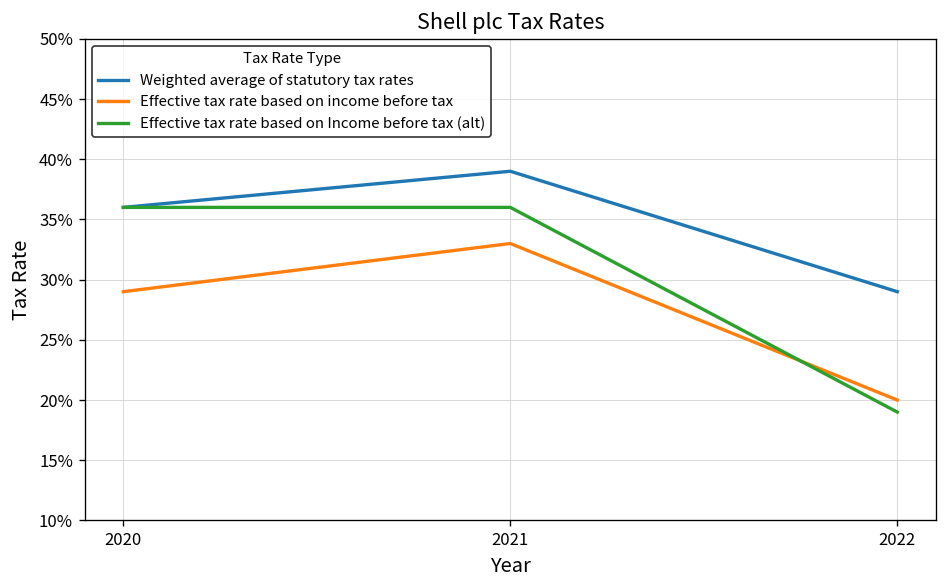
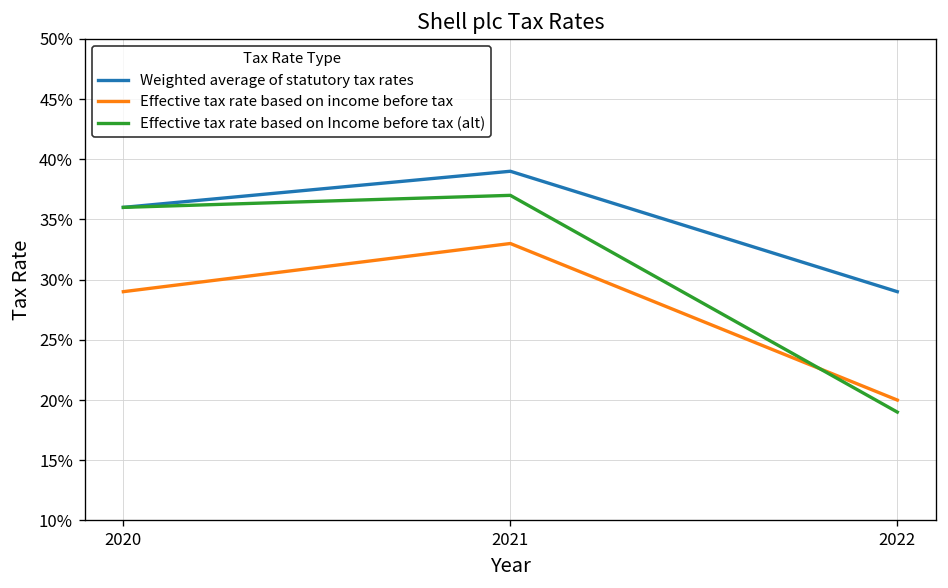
  {
    "Weighted average of statutory tax rates": {
      "2021": "39.0%",
      "2022": "29.0%"
    },
    "Effective tax rate based on income before tax": {
      "2020": "29.0%",
      "2021": "33.0%",
      "2022": "20.0%"
    },
    "Effective tax rate based on Income before tax (alt)": {
-     "2021": "36.0%",
+     "2021": "37.0%",
      "2022": "19.0%"
    }
  }
